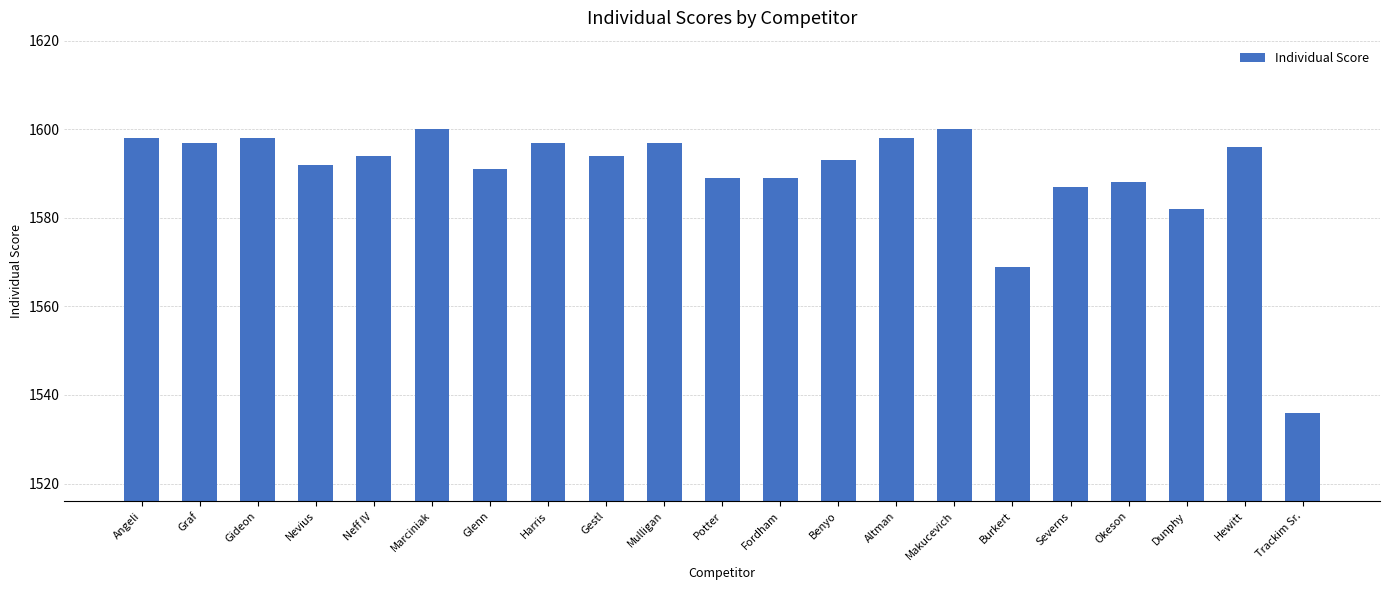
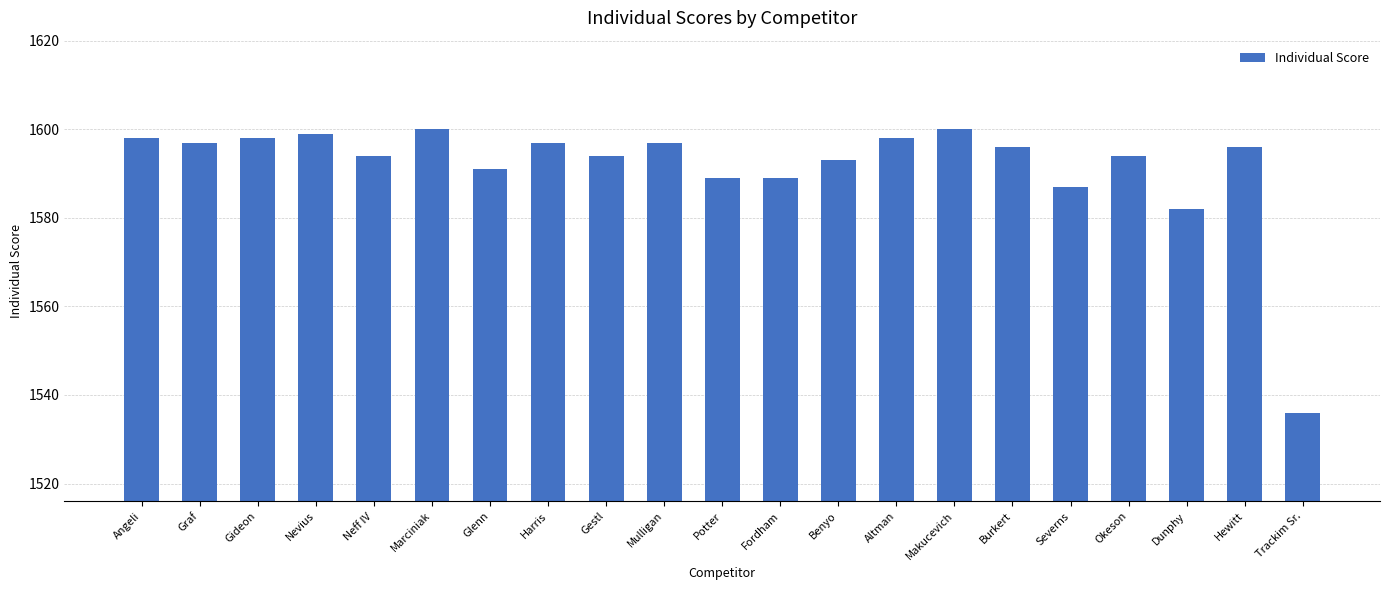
  {
    "Angeli": 1598,
    "Graf": 1597,
    "Gideon": 1598,
-   "Nevius": 1592,
+   "Nevius": 1599,
    "Neff IV": 1594,
    "Marciniak": 1600,
    "Glenn": 1591,
    "Harris": 1597,
    "Gestl": 1594,
    "Mulligan": 1597,
    "Potter": 1589,
    "Fordham": 1589,
    "Benyo": 1593,
    "Altman": 1598,
    "Makucevich": 1600,
-   "Burkert": 1569,
+   "Burkert": 1596,
    "Severns": 1587,
-   "Okeson": 1588,
+   "Okeson": 1594,
    "Dunphy": 1582,
    "Hewitt": 1596,
    "Trackim Sr.": 1536
  }
